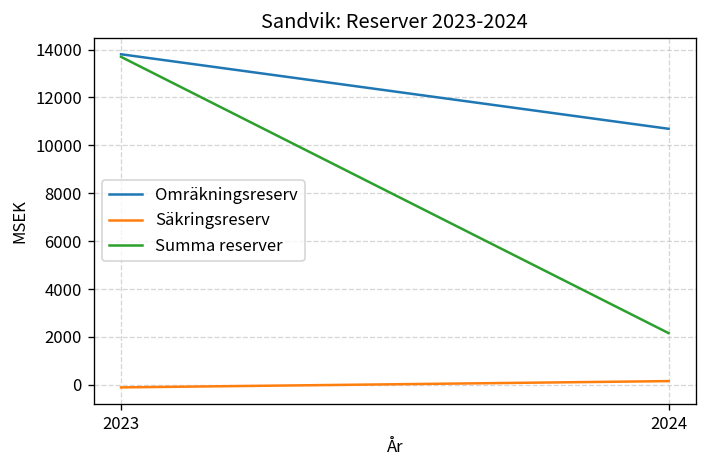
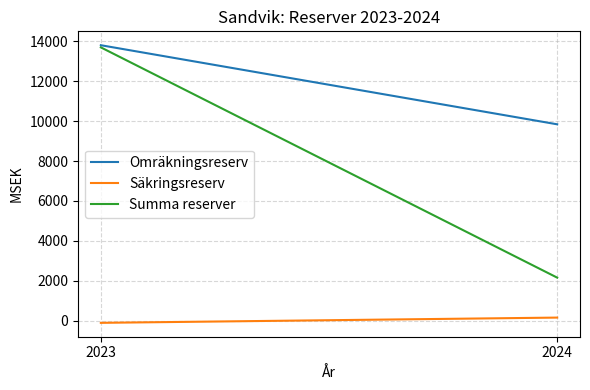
  {
    "Omräkningsreserv": {
-     "2024": 10700
+     "2024": 9800
    },
    "Säkringsreserv": {
      "2023": -100,
      "2024": 200
    },
    "Summa reserver": {
      "2024": 2200
    }
  }
